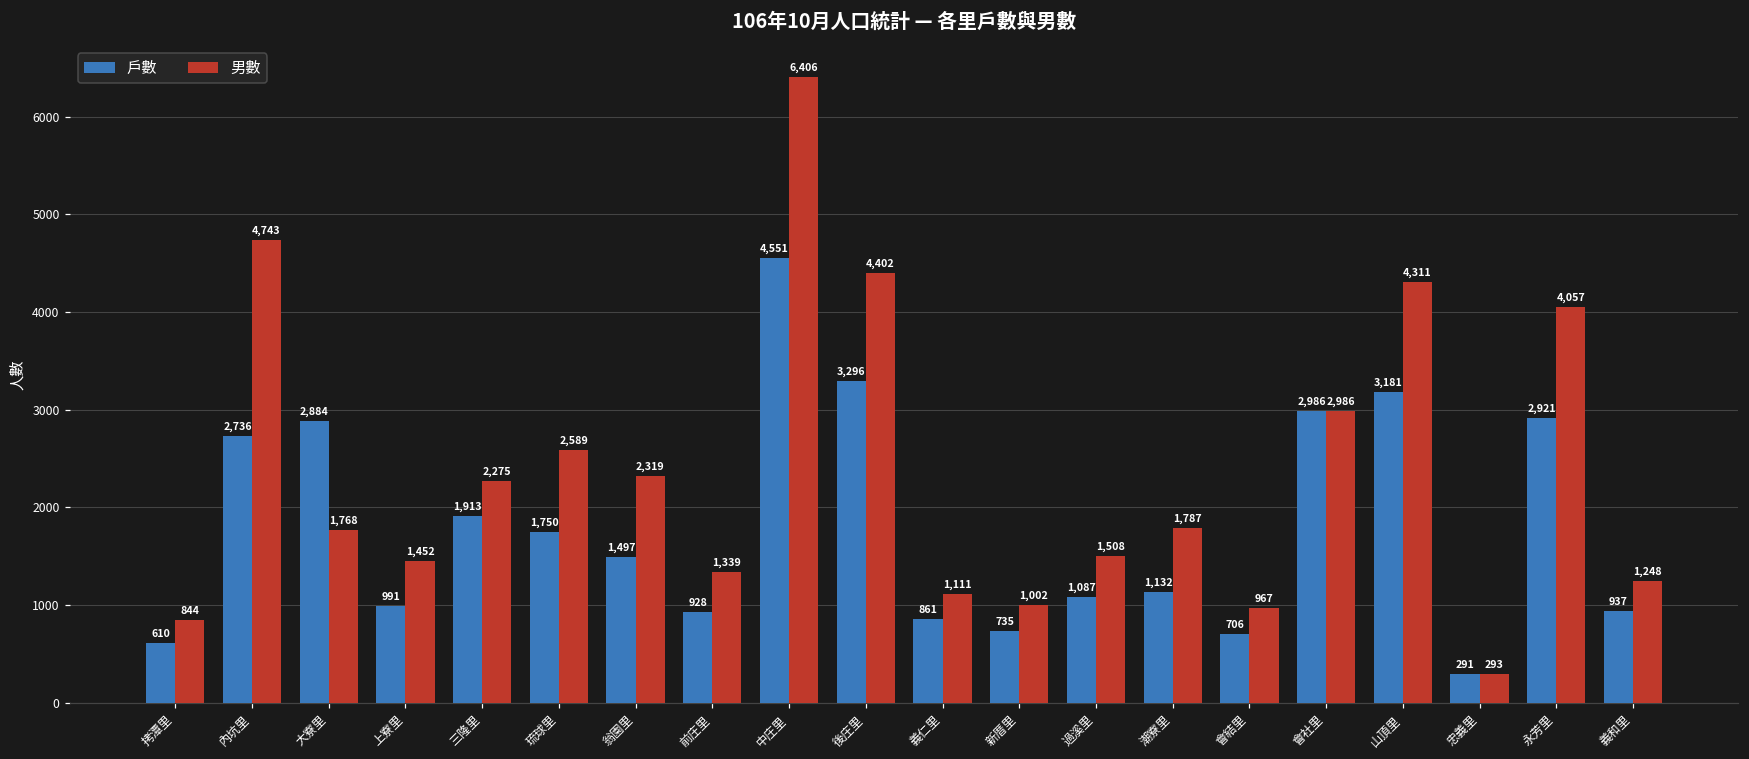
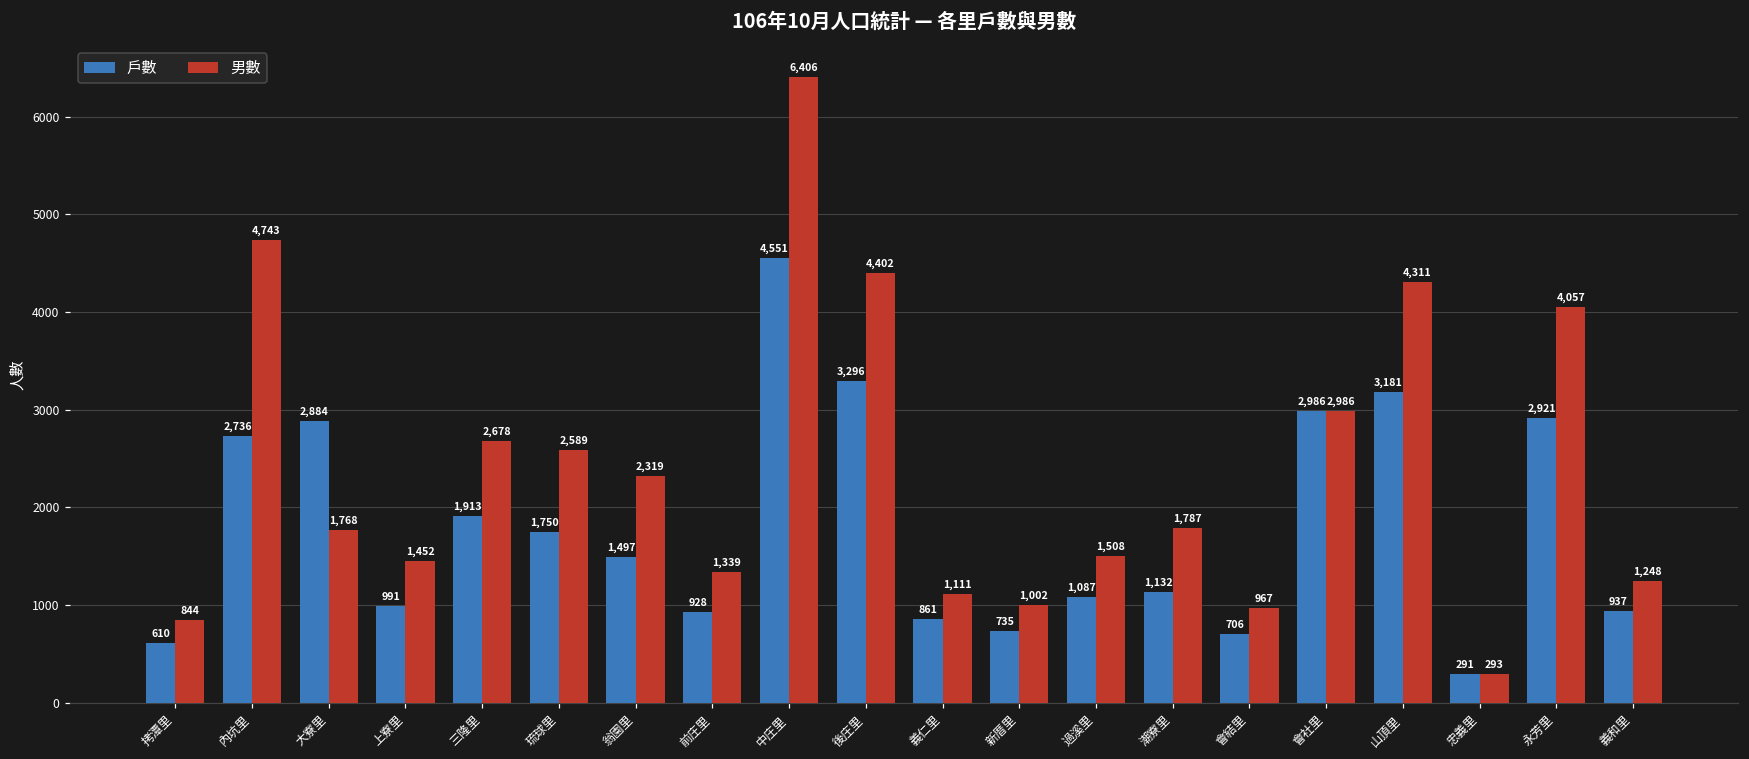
  {
    "戶數": {
      "拷潭里": "610",
      "內坑里": "2,736",
      "大寮里": "2,884",
      "上寮里": "991",
      "三隆里": "1,913",
      "琉球里": "1,750",
      "翁園里": "1,497",
      "前庄里": "928",
      "中庄里": "4,551",
      "後庄里": "3,296",
      "義仁里": "861",
      "新厝里": "735",
      "過溪里": "1,087",
      "潮寮里": "1,132",
      "會結里": "706",
      "會社里": "2,986",
      "山頂里": "3,181",
      "忠義里": "291",
      "永芳里": "2,921",
      "義和里": "937"
    },
    "男數": {
      "拷潭里": "844",
      "內坑里": "4,743",
      "大寮里": "1,768",
      "上寮里": "1,452",
-     "三隆里": "2,275",
+     "三隆里": "2,678",
      "琉球里": "2,589",
      "翁園里": "2,319",
      "前庄里": "1,339",
      "中庄里": "6,406",
      "後庄里": "4,402",
      "義仁里": "1,111",
      "新厝里": "1,002",
      "過溪里": "1,508",
      "潮寮里": "1,787",
      "會結里": "967",
      "會社里": "2,986",
      "山頂里": "4,311",
      "忠義里": "293",
      "永芳里": "4,057",
      "義和里": "1,248"
    }
  }
